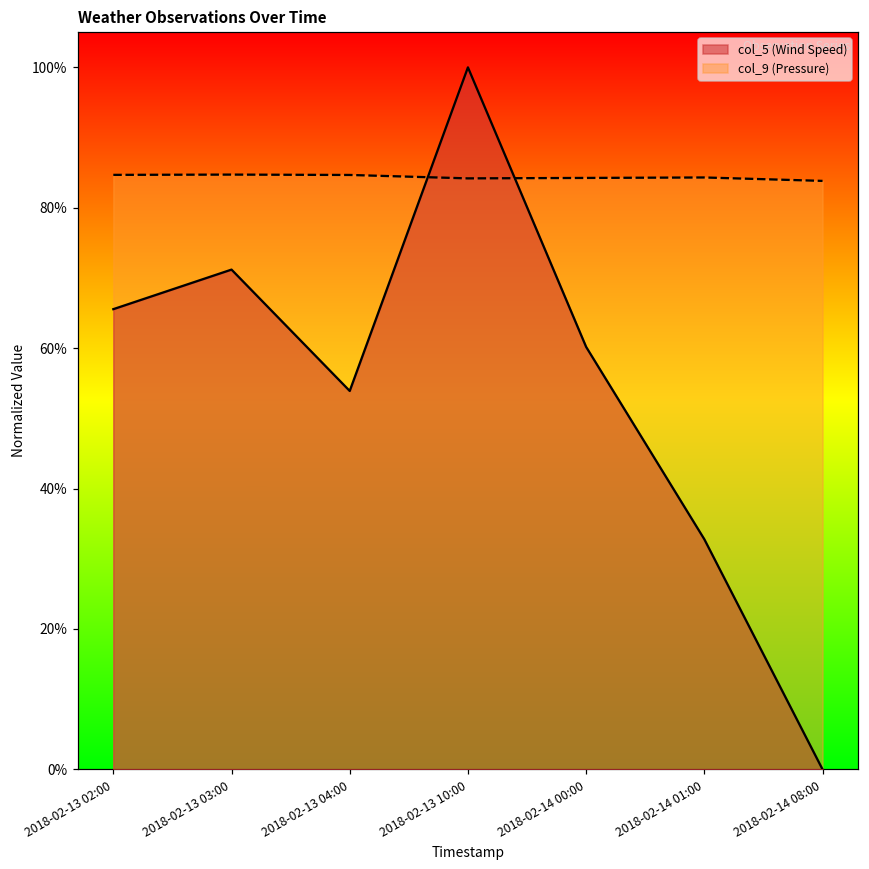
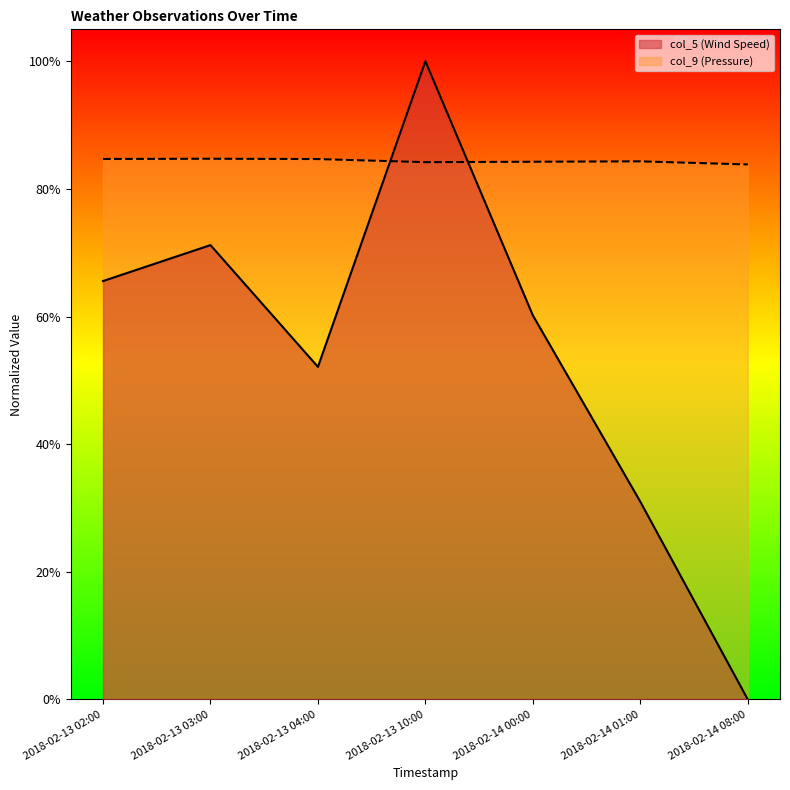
  {
    "col_5 (Wind Speed)": {
      "2018-02-13 02:00": "66%",
      "2018-02-13 03:00": "71%",
-     "2018-02-13 04:00": "54%",
+     "2018-02-13 04:00": "52%",
      "2018-02-13 10:00": "100%",
      "2018-02-14 00:00": "60%",
-     "2018-02-14 01:00": "33%",
+     "2018-02-14 01:00": "31%",
      "2018-02-14 08:00": "0%"
    },
    "col_9 (Pressure)": {
      "2018-02-13 02:00": "85%",
      "2018-02-13 03:00": "85%",
      "2018-02-13 04:00": "85%",
      "2018-02-13 10:00": "84%",
      "2018-02-14 00:00": "84%",
      "2018-02-14 01:00": "84%",
      "2018-02-14 08:00": "84%"
    }
  }
